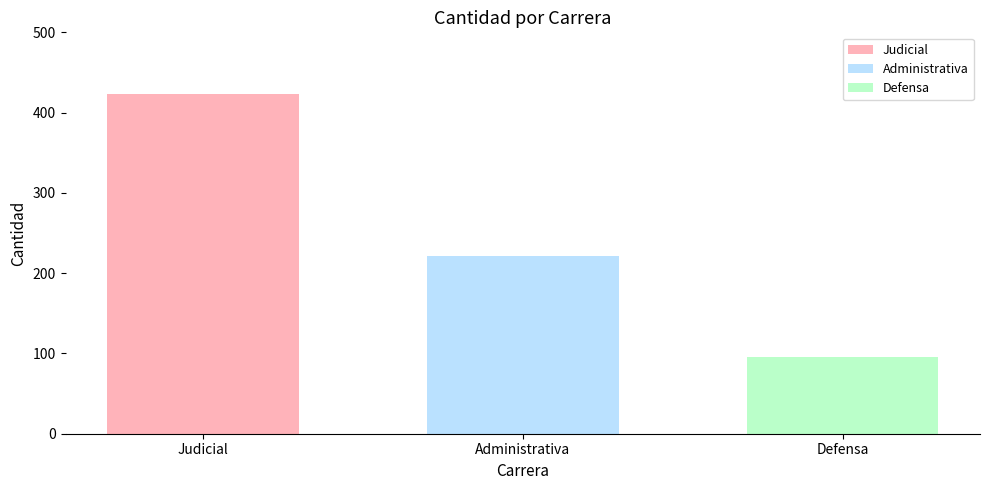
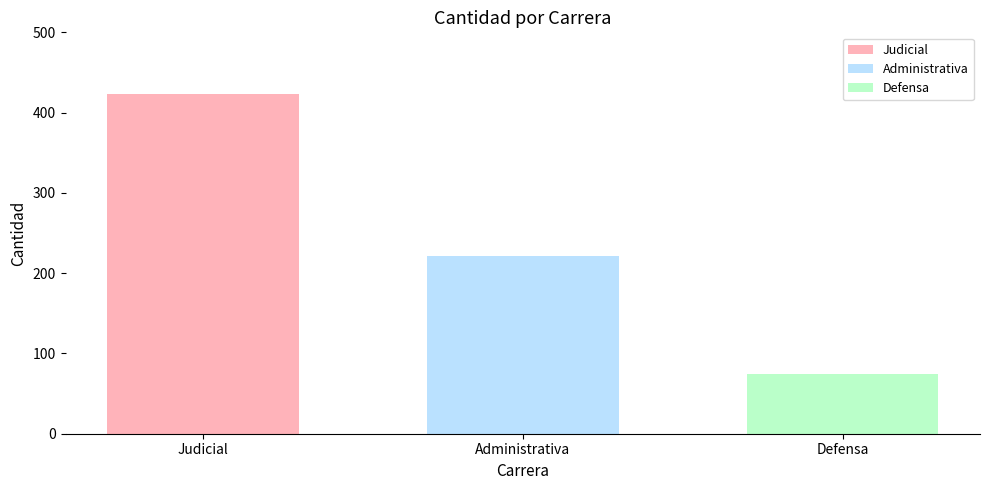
  {
    "Judicial": 420,
    "Administrativa": 220,
-   "Defensa": 100
+   "Defensa": 70
  }
